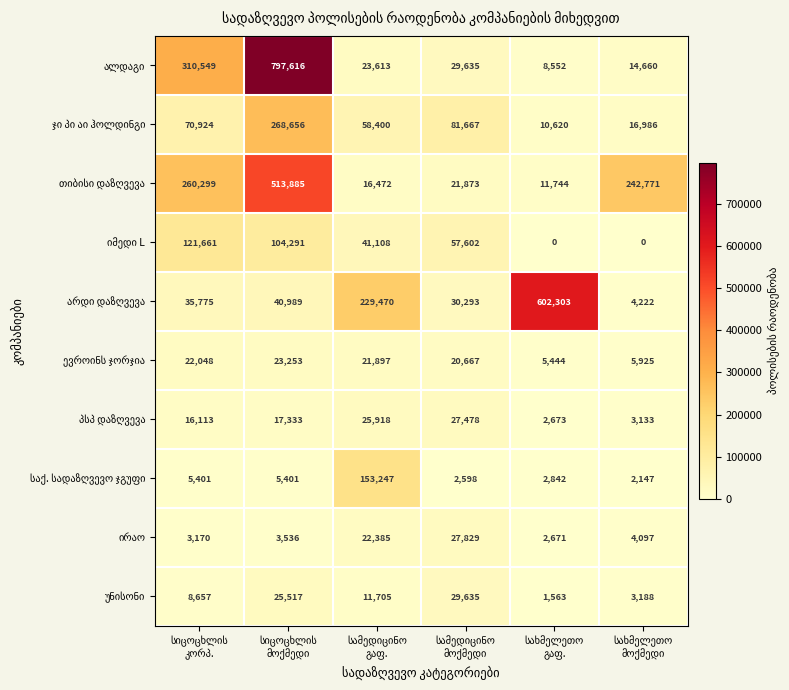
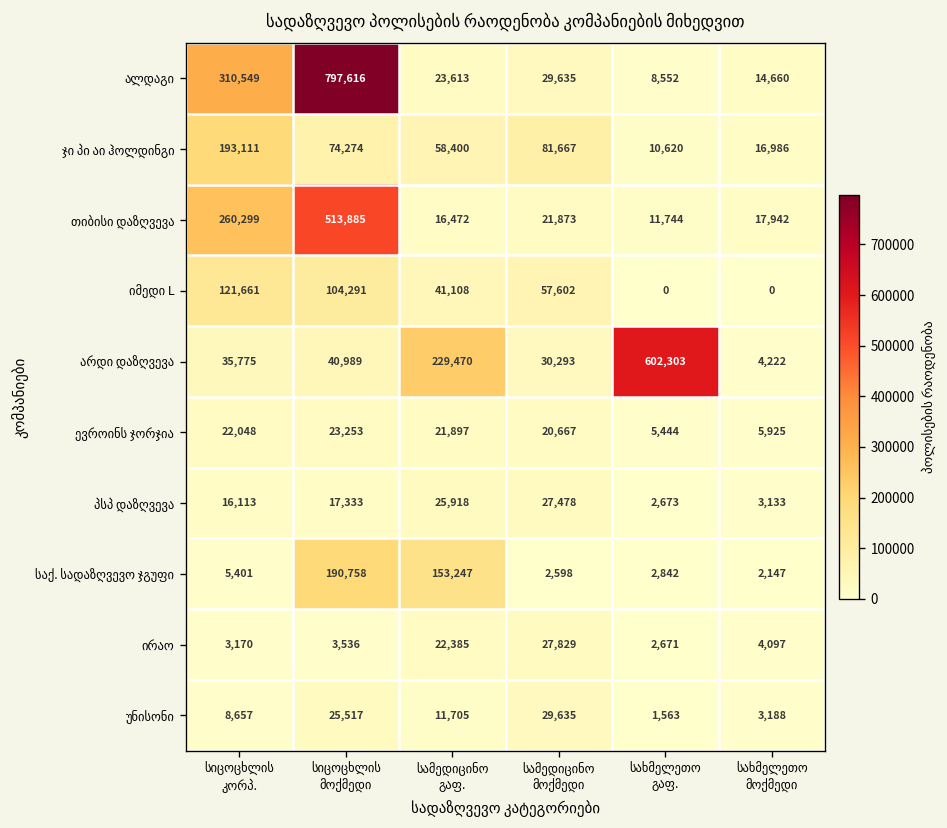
  {
    "ალდაგი": {
      "სიცოცხლის კორპ.": "310,549",
      "სიცოცხლის მოქმედი": "797,616",
      "სამედიცინო გაფ.": "23,613",
      "სამედიცინო მოქმედი": "29,635",
      "სახმელეთო გაფ.": "8,552",
      "სახმელეთო მოქმედი": "14,660"
    },
    "ჯი პი აი ჰოლდინგი": {
-     "სიცოცხლის კორპ.": "70,924",
-     "სიცოცხლის მოქმედი": "268,656",
+     "სიცოცხლის კორპ.": "193,111",
+     "სიცოცხლის მოქმედი": "74,274",
      "სამედიცინო გაფ.": "58,400",
      "სამედიცინო მოქმედი": "81,667",
      "სახმელეთო გაფ.": "10,620",
      "სახმელეთო მოქმედი": "16,986"
    },
    "თიბისი დაზღვევა": {
      "სიცოცხლის კორპ.": "260,299",
      "სიცოცხლის მოქმედი": "513,885",
      "სამედიცინო გაფ.": "16,472",
      "სამედიცინო მოქმედი": "21,873",
      "სახმელეთო გაფ.": "11,744",
-     "სახმელეთო მოქმედი": "242,771"
+     "სახმელეთო მოქმედი": "17,942"
    },
    "იმედი L": {
      "სიცოცხლის კორპ.": "121,661",
      "სიცოცხლის მოქმედი": "104,291",
      "სამედიცინო გაფ.": "41,108",
      "სამედიცინო მოქმედი": "57,602",
      "სახმელეთო გაფ.": "0",
      "სახმელეთო მოქმედი": "0"
    },
    "არდი დაზღვევა": {
      "სიცოცხლის კორპ.": "35,775",
      "სიცოცხლის მოქმედი": "40,989",
      "სამედიცინო გაფ.": "229,470",
      "სამედიცინო მოქმედი": "30,293",
      "სახმელეთო გაფ.": "602,303",
      "სახმელეთო მოქმედი": "4,222"
    },
    "ევროინს ჯორჯია": {
      "სიცოცხლის კორპ.": "22,048",
      "სიცოცხლის მოქმედი": "23,253",
      "სამედიცინო გაფ.": "21,897",
      "სამედიცინო მოქმედი": "20,667",
      "სახმელეთო გაფ.": "5,444",
      "სახმელეთო მოქმედი": "5,925"
    },
    "პსპ დაზღვევა": {
      "სიცოცხლის კორპ.": "16,113",
      "სიცოცხლის მოქმედი": "17,333",
      "სამედიცინო გაფ.": "25,918",
      "სამედიცინო მოქმედი": "27,478",
      "სახმელეთო გაფ.": "2,673",
      "სახმელეთო მოქმედი": "3,133"
    },
    "საქ. სადაზღვევო ჯგუფი": {
      "სიცოცხლის კორპ.": "5,401",
-     "სიცოცხლის მოქმედი": "5,401",
+     "სიცოცხლის მოქმედი": "190,758",
      "სამედიცინო გაფ.": "153,247",
      "სამედიცინო მოქმედი": "2,598",
      "სახმელეთო გაფ.": "2,842",
      "სახმელეთო მოქმედი": "2,147"
    },
    "ირაო": {
      "სიცოცხლის კორპ.": "3,170",
      "სიცოცხლის მოქმედი": "3,536",
      "სამედიცინო გაფ.": "22,385",
      "სამედიცინო მოქმედი": "27,829",
      "სახმელეთო გაფ.": "2,671",
      "სახმელეთო მოქმედი": "4,097"
    },
    "უნისონი": {
      "სიცოცხლის კორპ.": "8,657",
      "სიცოცხლის მოქმედი": "25,517",
      "სამედიცინო გაფ.": "11,705",
      "სამედიცინო მოქმედი": "29,635",
      "სახმელეთო გაფ.": "1,563",
      "სახმელეთო მოქმედი": "3,188"
    }
  }
